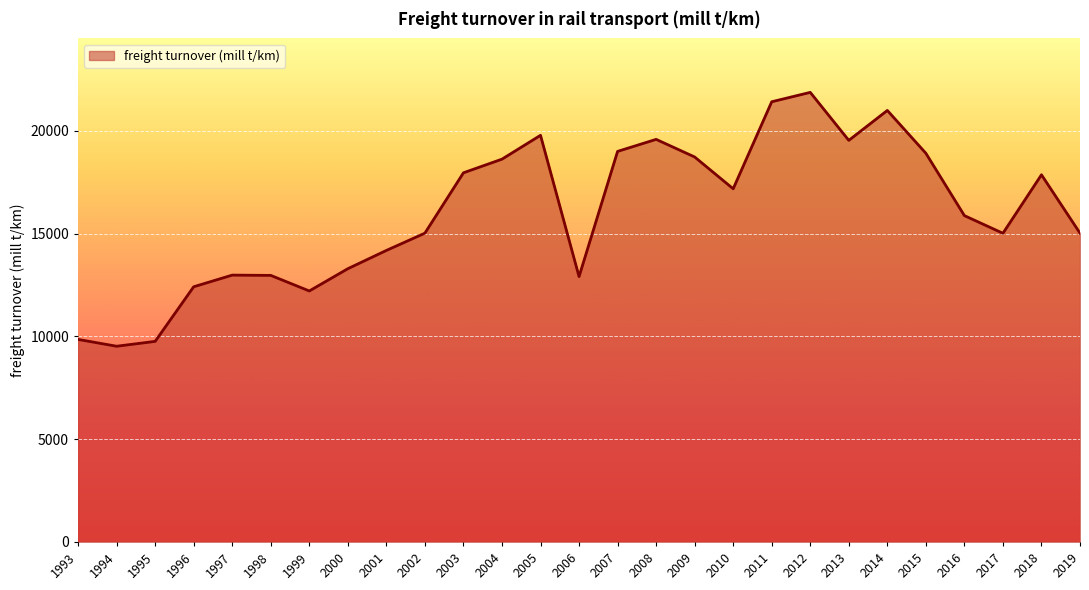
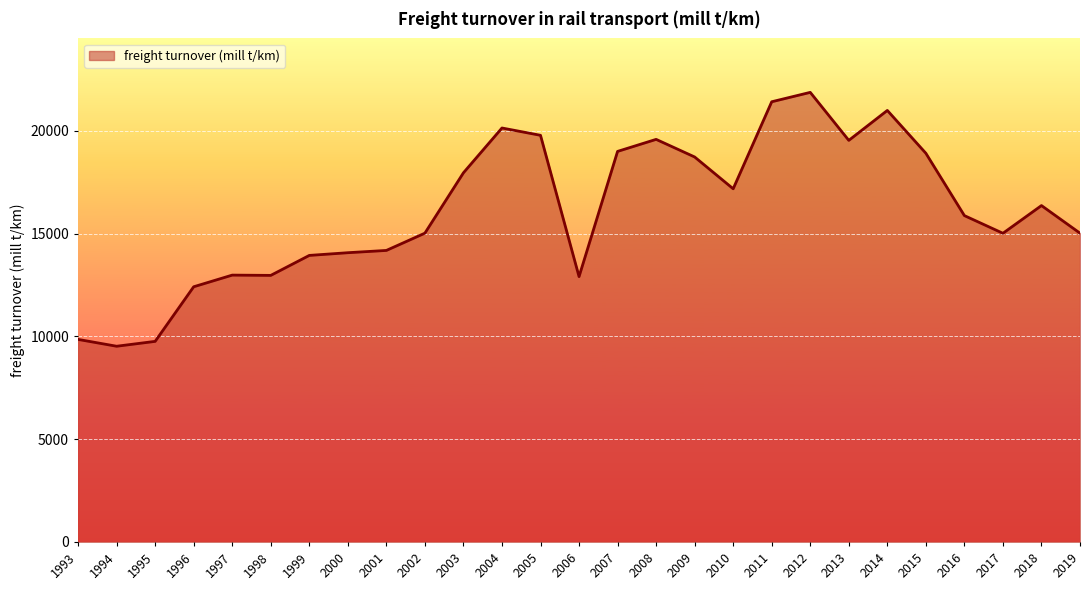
  {
    "1993": 9900,
    "1994": 9500,
    "1995": 9800,
    "1996": 12400,
    "1997": 13000,
    "1998": 13000,
-   "1999": 12200,
-   "2000": 13300,
+   "1999": 13900,
+   "2000": 14100,
    "2001": 14200,
    "2002": 15000,
    "2003": 18000,
-   "2004": 18600,
+   "2004": 20100,
    "2005": 19800,
    "2006": 12900,
    "2007": 19000,
    "2008": 19600,
    "2009": 18700,
    "2010": 17200,
    "2011": 21400,
    "2012": 21900,
    "2013": 19500,
    "2014": 21000,
    "2015": 18900,
    "2016": 15900,
    "2017": 15000,
-   "2018": 17900,
+   "2018": 16400,
    "2019": 15000
  }
